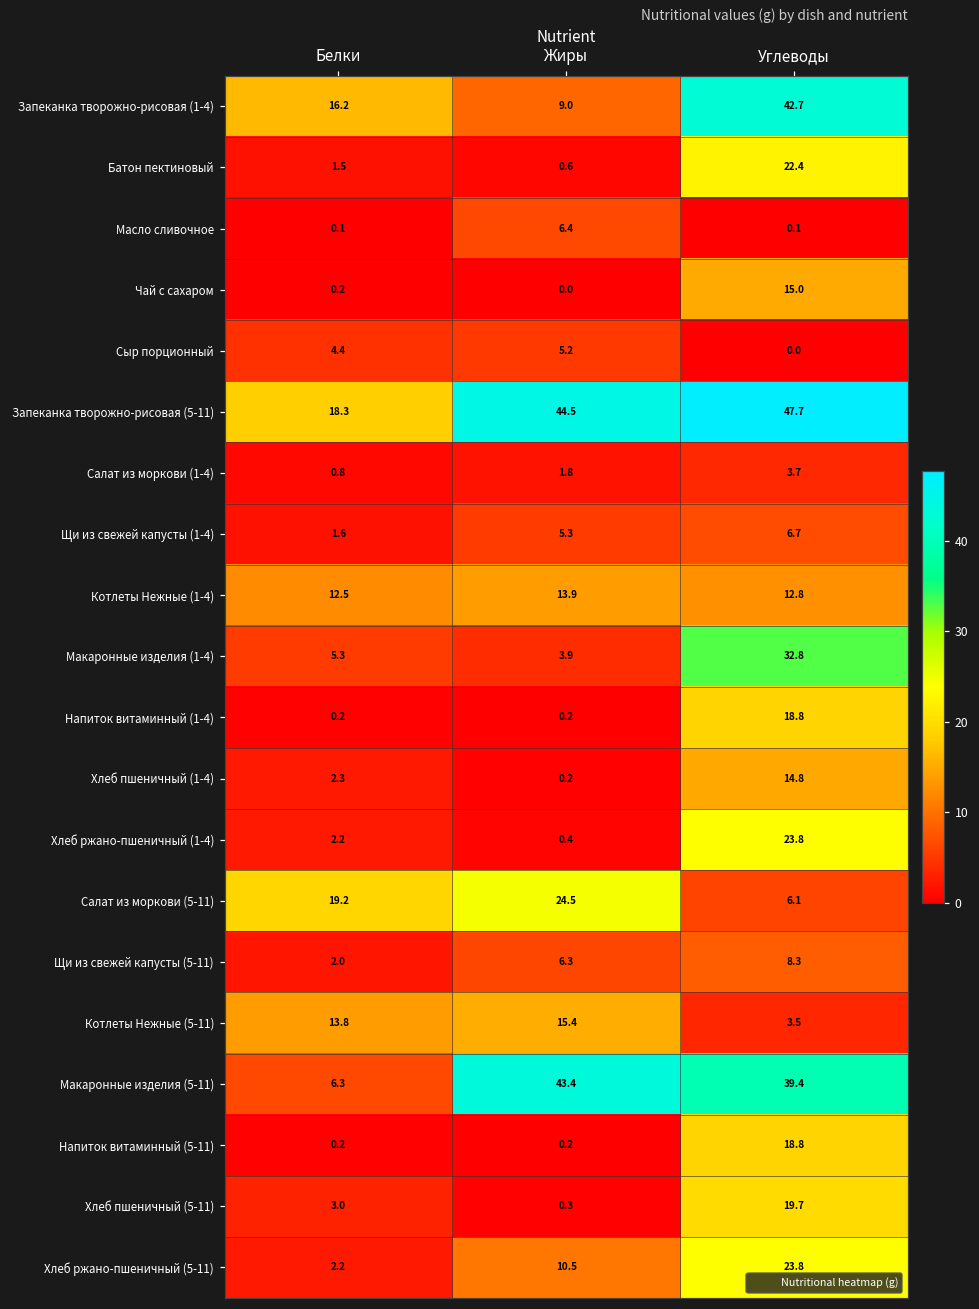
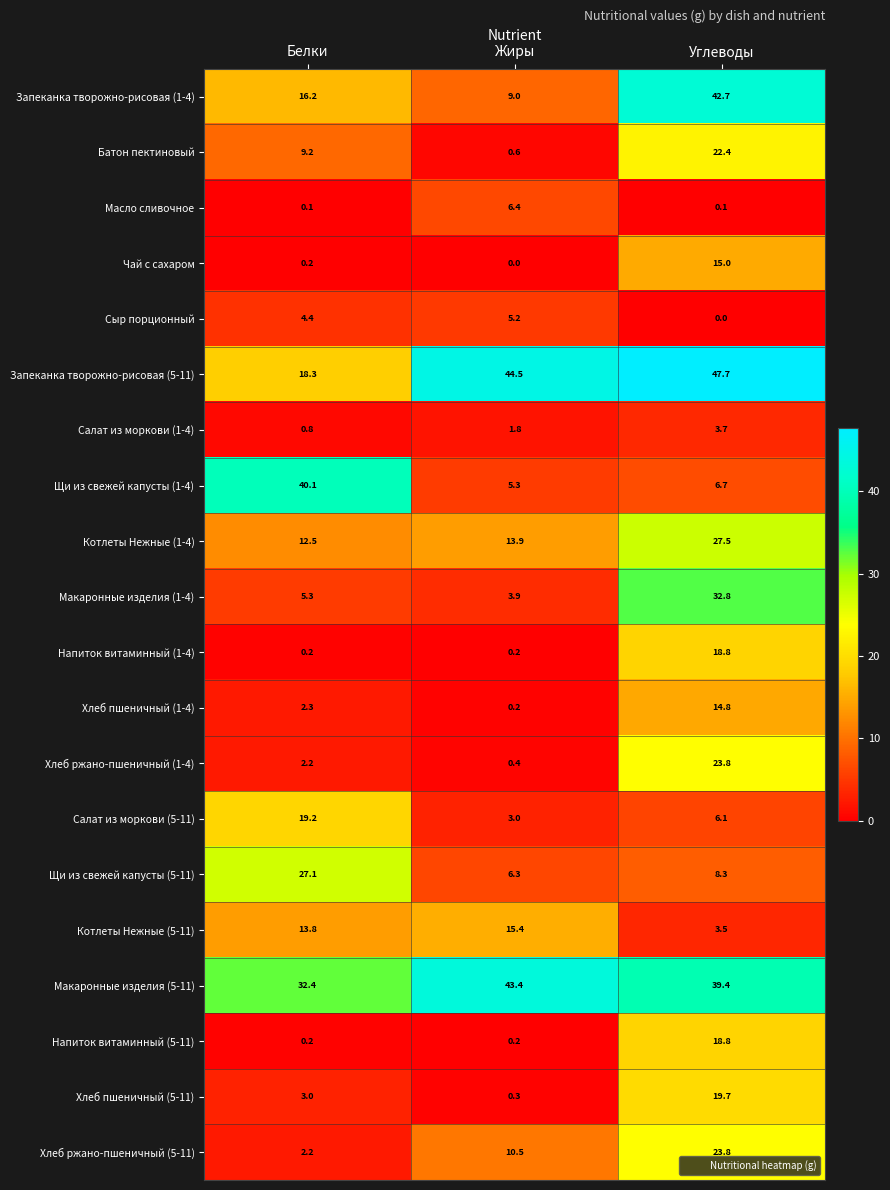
  {
    "Запеканка творожно-рисовая (1-4)": {
      "Белки": 16.2,
      "Жиры": 9.0,
      "Углеводы": 42.7
    },
    "Батон пектиновый": {
-     "Белки": 1.5,
+     "Белки": 9.2,
      "Жиры": 0.6,
      "Углеводы": 22.4
    },
    "Масло сливочное": {
      "Белки": 0.1,
      "Жиры": 6.4,
      "Углеводы": 0.1
    },
    "Чай с сахаром": {
      "Белки": 0.2,
      "Жиры": 0.0,
      "Углеводы": 15.0
    },
    "Сыр порционный": {
      "Белки": 4.4,
      "Жиры": 5.2,
      "Углеводы": 0.0
    },
    "Запеканка творожно-рисовая (5-11)": {
      "Белки": 18.3,
      "Жиры": 44.5,
      "Углеводы": 47.7
    },
    "Салат из моркови (1-4)": {
      "Белки": 0.8,
      "Жиры": 1.8,
      "Углеводы": 3.7
    },
    "Щи из свежей капусты (1-4)": {
-     "Белки": 1.6,
+     "Белки": 40.1,
      "Жиры": 5.3,
      "Углеводы": 6.7
    },
    "Котлеты Нежные (1-4)": {
      "Белки": 12.5,
      "Жиры": 13.9,
-     "Углеводы": 12.8
+     "Углеводы": 27.5
    },
    "Макаронные изделия (1-4)": {
      "Белки": 5.3,
      "Жиры": 3.9,
      "Углеводы": 32.8
    },
    "Напиток витаминный (1-4)": {
      "Белки": 0.2,
      "Жиры": 0.2,
      "Углеводы": 18.8
    },
    "Хлеб пшеничный (1-4)": {
      "Белки": 2.3,
      "Жиры": 0.2,
      "Углеводы": 14.8
    },
    "Хлеб ржано-пшеничный (1-4)": {
      "Белки": 2.2,
      "Жиры": 0.4,
      "Углеводы": 23.8
    },
    "Салат из моркови (5-11)": {
      "Белки": 19.2,
-     "Жиры": 24.5,
+     "Жиры": 3.0,
      "Углеводы": 6.1
    },
    "Щи из свежей капусты (5-11)": {
-     "Белки": 2.0,
+     "Белки": 27.1,
      "Жиры": 6.3,
      "Углеводы": 8.3
    },
    "Котлеты Нежные (5-11)": {
      "Белки": 13.8,
      "Жиры": 15.4,
      "Углеводы": 3.5
    },
    "Макаронные изделия (5-11)": {
-     "Белки": 6.3,
+     "Белки": 32.4,
      "Жиры": 43.4,
      "Углеводы": 39.4
    },
    "Напиток витаминный (5-11)": {
      "Белки": 0.2,
      "Жиры": 0.2,
      "Углеводы": 18.8
    },
    "Хлеб пшеничный (5-11)": {
      "Белки": 3.0,
      "Жиры": 0.3,
      "Углеводы": 19.7
    },
    "Хлеб ржано-пшеничный (5-11)": {
      "Белки": 2.2,
      "Жиры": 10.5
    }
  }
